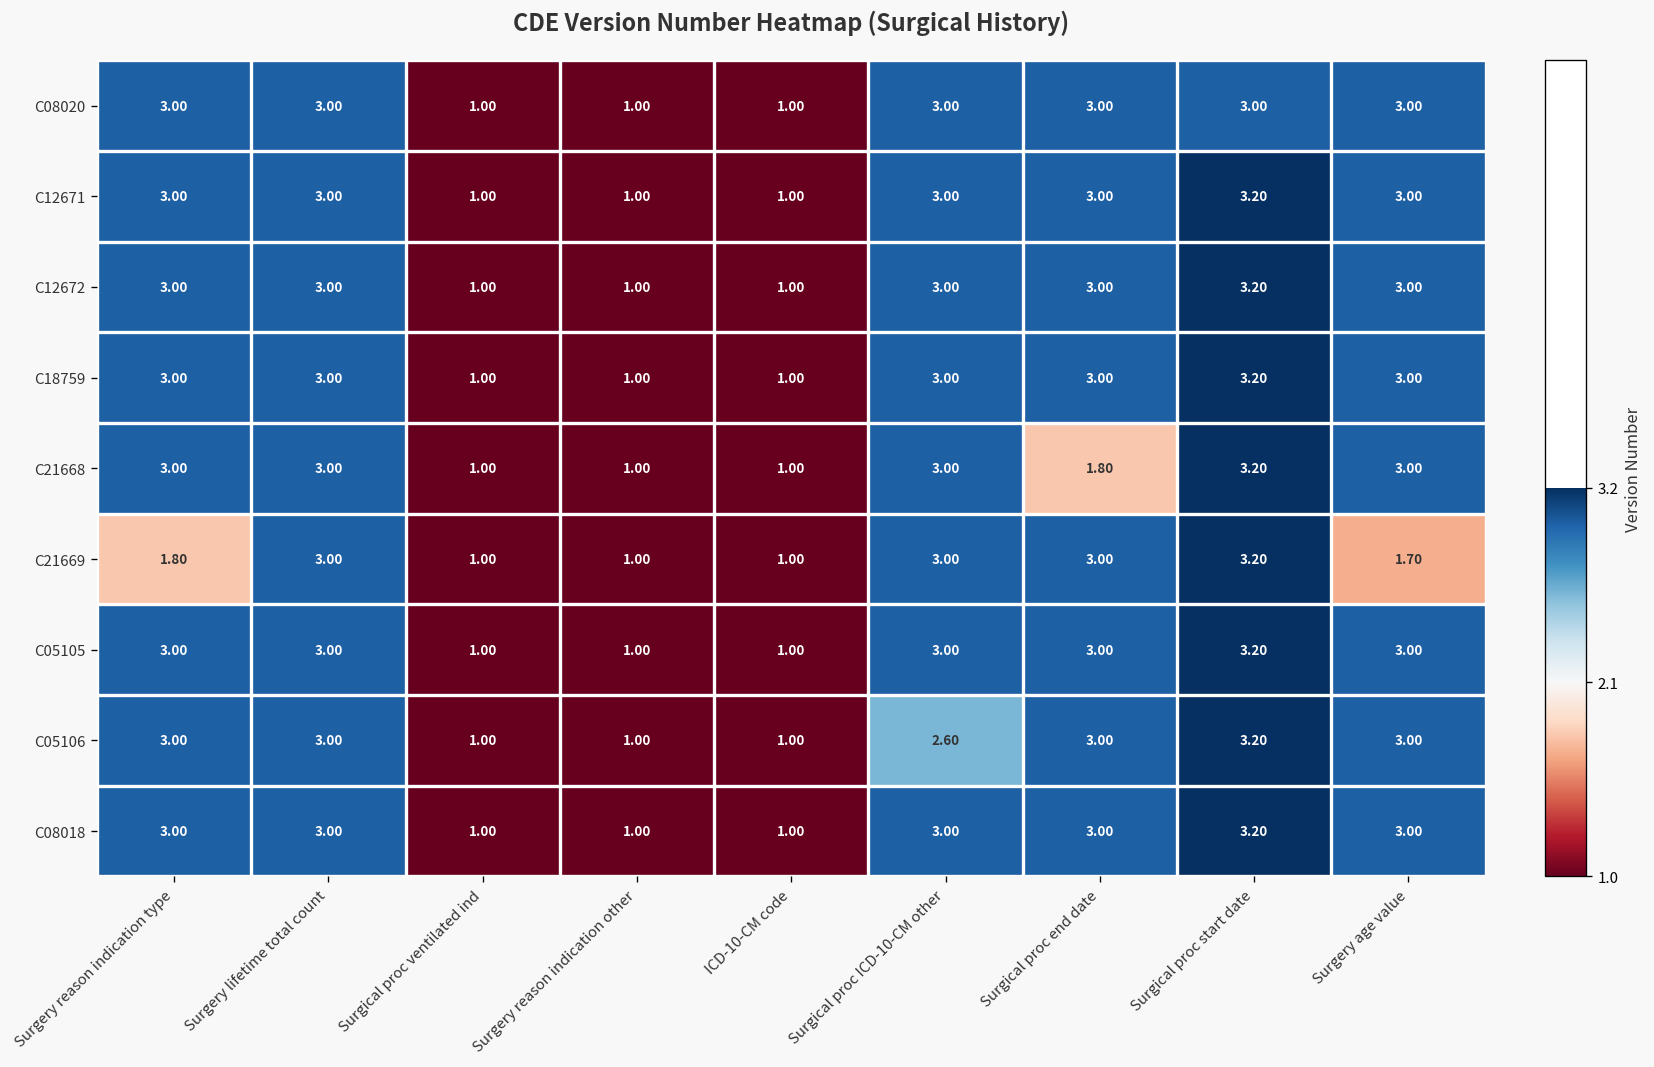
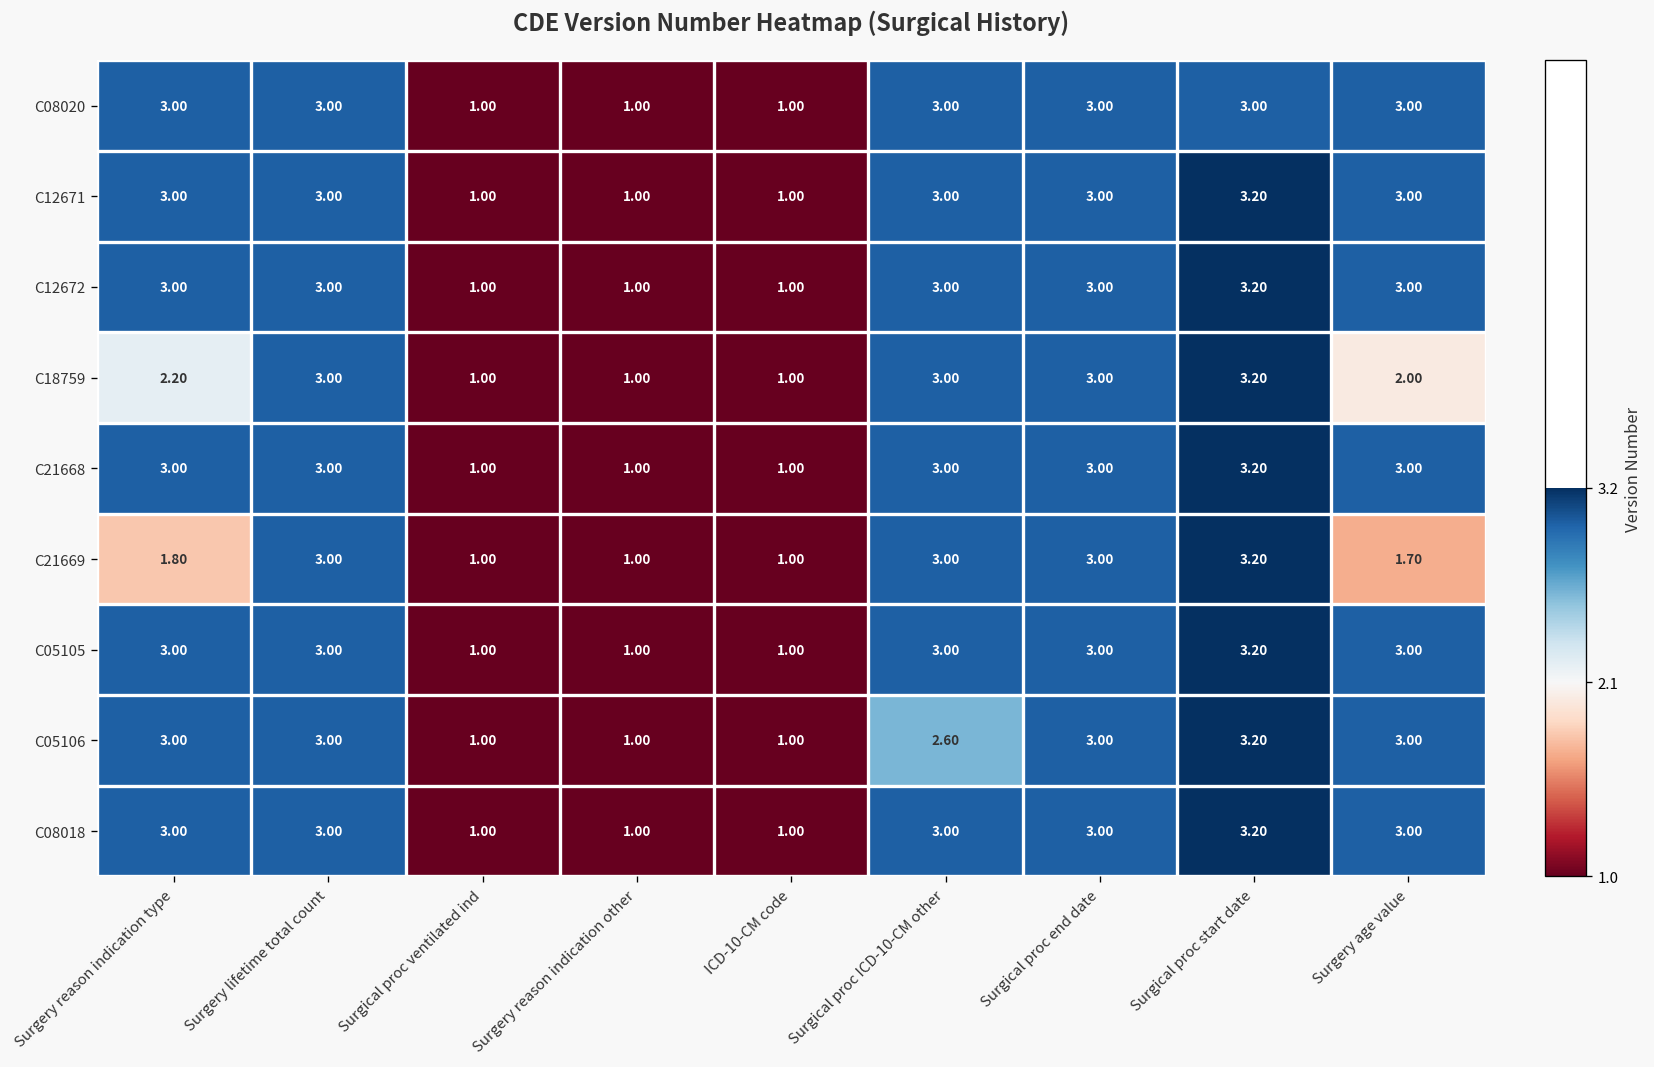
  {
    "C08020": {
      "Surgery reason indication type": 3.00,
      "Surgery lifetime total count": 3.00,
      "Surgical proc ventilated ind": 1.00,
      "Surgery reason indication other": 1.00,
      "ICD-10-CM code": 1.00,
      "Surgical proc ICD-10-CM other": 3.00,
      "Surgical proc end date": 3.00,
      "Surgical proc start date": 3.00,
      "Surgery age value": 3.00
    },
    "C12671": {
      "Surgery reason indication type": 3.00,
      "Surgery lifetime total count": 3.00,
      "Surgical proc ventilated ind": 1.00,
      "Surgery reason indication other": 1.00,
      "ICD-10-CM code": 1.00,
      "Surgical proc ICD-10-CM other": 3.00,
      "Surgical proc end date": 3.00,
      "Surgical proc start date": 3.20,
      "Surgery age value": 3.00
    },
    "C12672": {
      "Surgery reason indication type": 3.00,
      "Surgery lifetime total count": 3.00,
      "Surgical proc ventilated ind": 1.00,
      "Surgery reason indication other": 1.00,
      "ICD-10-CM code": 1.00,
      "Surgical proc ICD-10-CM other": 3.00,
      "Surgical proc end date": 3.00,
      "Surgical proc start date": 3.20,
      "Surgery age value": 3.00
    },
    "C18759": {
-     "Surgery reason indication type": 3.00,
+     "Surgery reason indication type": 2.20,
      "Surgery lifetime total count": 3.00,
      "Surgical proc ventilated ind": 1.00,
      "Surgery reason indication other": 1.00,
      "ICD-10-CM code": 1.00,
      "Surgical proc ICD-10-CM other": 3.00,
      "Surgical proc end date": 3.00,
      "Surgical proc start date": 3.20,
-     "Surgery age value": 3.00
+     "Surgery age value": 2.00
    },
    "C21668": {
      "Surgery reason indication type": 3.00,
      "Surgery lifetime total count": 3.00,
      "Surgical proc ventilated ind": 1.00,
      "Surgery reason indication other": 1.00,
      "ICD-10-CM code": 1.00,
      "Surgical proc ICD-10-CM other": 3.00,
-     "Surgical proc end date": 1.80,
+     "Surgical proc end date": 3.00,
      "Surgical proc start date": 3.20,
      "Surgery age value": 3.00
    },
    "C21669": {
      "Surgery reason indication type": 1.80,
      "Surgery lifetime total count": 3.00,
      "Surgical proc ventilated ind": 1.00,
      "Surgery reason indication other": 1.00,
      "ICD-10-CM code": 1.00,
      "Surgical proc ICD-10-CM other": 3.00,
      "Surgical proc end date": 3.00,
      "Surgical proc start date": 3.20,
      "Surgery age value": 1.70
    },
    "C05105": {
      "Surgery reason indication type": 3.00,
      "Surgery lifetime total count": 3.00,
      "Surgical proc ventilated ind": 1.00,
      "Surgery reason indication other": 1.00,
      "ICD-10-CM code": 1.00,
      "Surgical proc ICD-10-CM other": 3.00,
      "Surgical proc end date": 3.00,
      "Surgical proc start date": 3.20,
      "Surgery age value": 3.00
    },
    "C05106": {
      "Surgery reason indication type": 3.00,
      "Surgery lifetime total count": 3.00,
      "Surgical proc ventilated ind": 1.00,
      "Surgery reason indication other": 1.00,
      "ICD-10-CM code": 1.00,
      "Surgical proc ICD-10-CM other": 2.60,
      "Surgical proc end date": 3.00,
      "Surgical proc start date": 3.20,
      "Surgery age value": 3.00
    },
    "C08018": {
      "Surgery reason indication type": 3.00,
      "Surgery lifetime total count": 3.00,
      "Surgical proc ventilated ind": 1.00,
      "Surgery reason indication other": 1.00,
      "ICD-10-CM code": 1.00,
      "Surgical proc ICD-10-CM other": 3.00,
      "Surgical proc end date": 3.00,
      "Surgical proc start date": 3.20,
      "Surgery age value": 3.00
    }
  }
